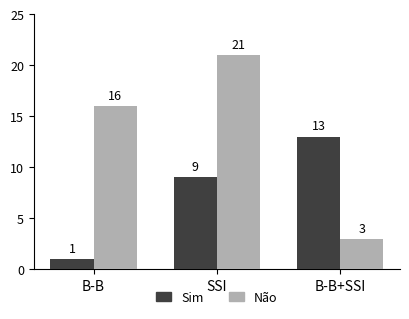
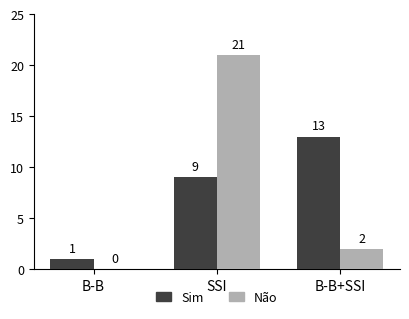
  {
    "Sim": {
      "B-B": 1,
      "SSI": 9,
      "B-B+SSI": 13
    },
    "Não": {
-     "B-B": 16,
+     "B-B": 0,
      "SSI": 21,
-     "B-B+SSI": 3
+     "B-B+SSI": 2
    }
  }
